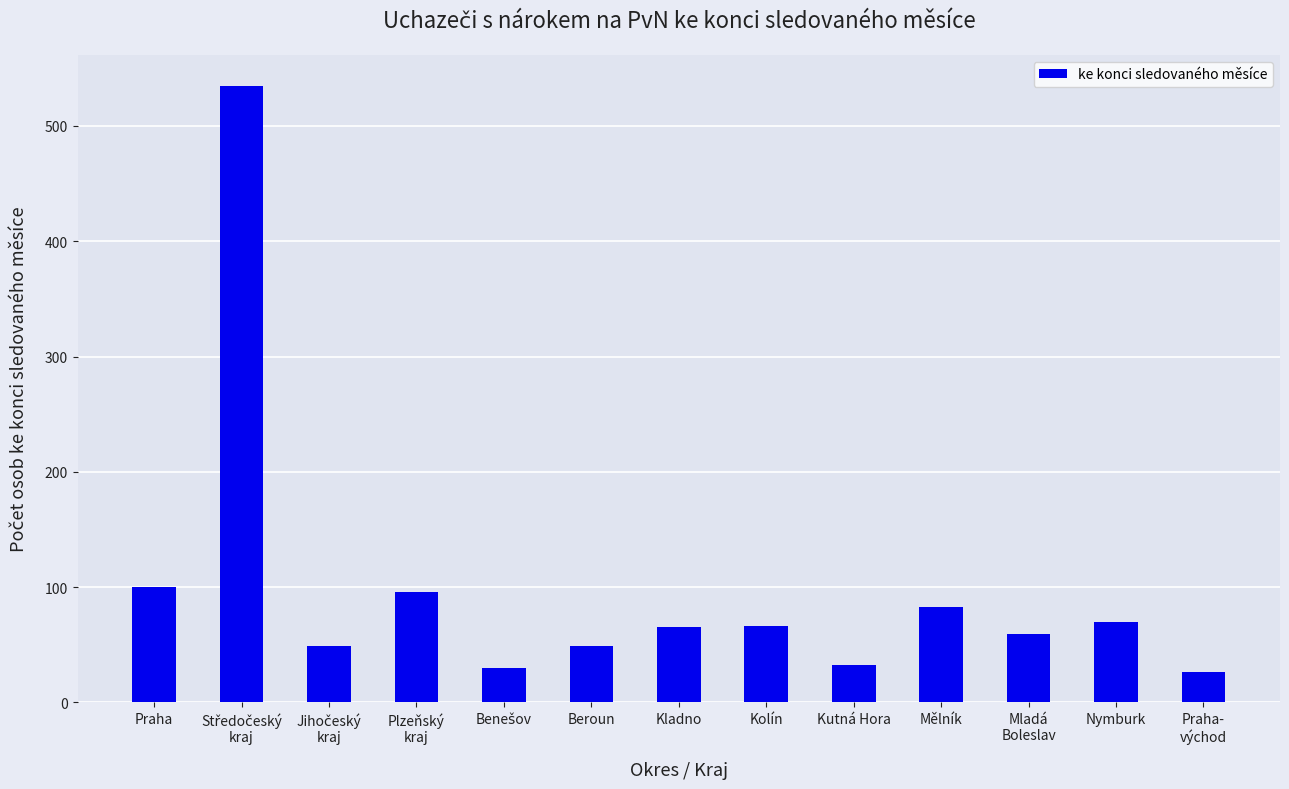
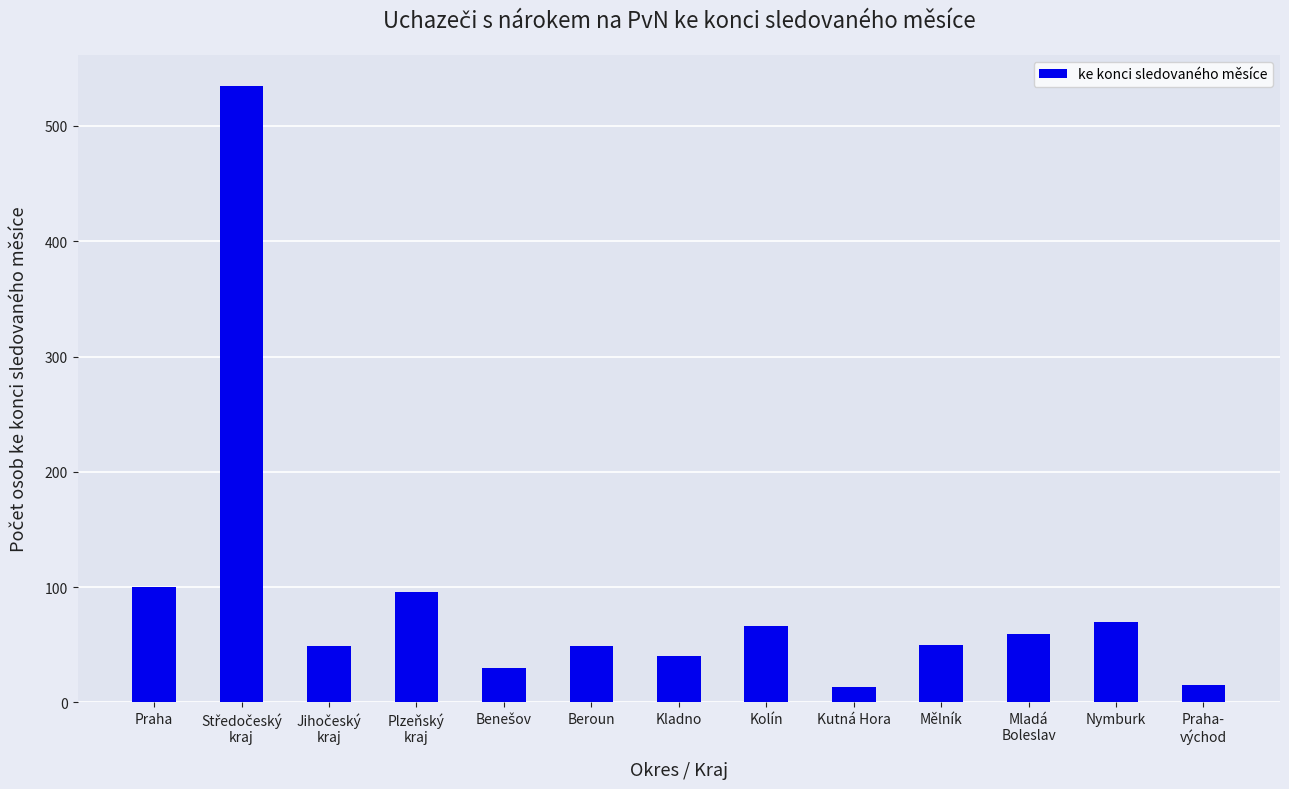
  {
    "Praha": 100,
    "Středočeský kraj": 535,
    "Jihočeský kraj": 49,
    "Plzeňský kraj": 96,
    "Benešov": 30,
    "Beroun": 49,
-   "Kladno": 65,
+   "Kladno": 40,
    "Kolín": 66,
-   "Kutná Hora": 32,
-   "Mělník": 83,
+   "Kutná Hora": 13,
+   "Mělník": 50,
    "Mladá Boleslav": 59,
    "Nymburk": 70,
-   "Praha- východ": 26
+   "Praha- východ": 15
  }
